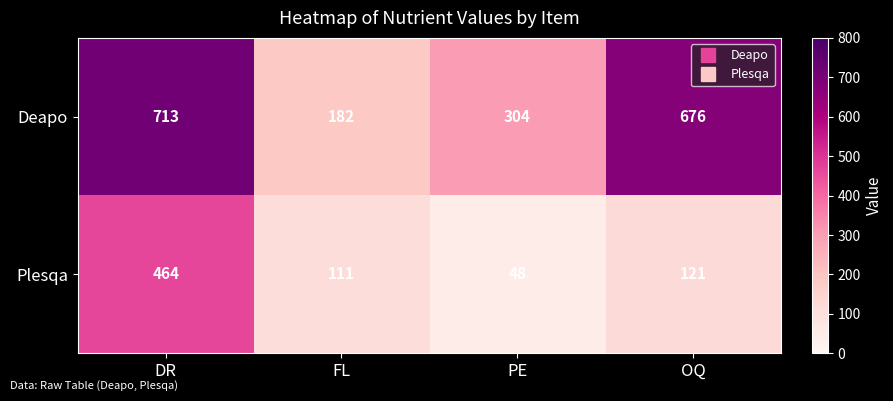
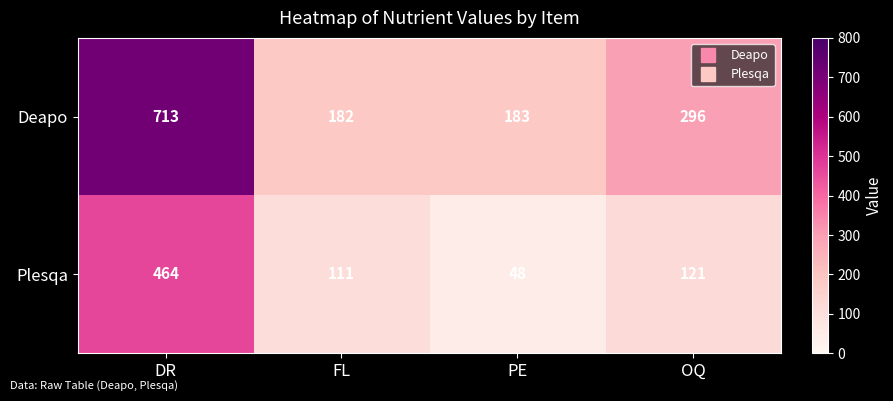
  {
    "Deapo": {
      "DR": 713,
      "FL": 182,
-     "PE": 304,
-     "OQ": 676
+     "PE": 183,
+     "OQ": 296
    },
    "Plesqa": {
      "DR": 464
    }
  }
